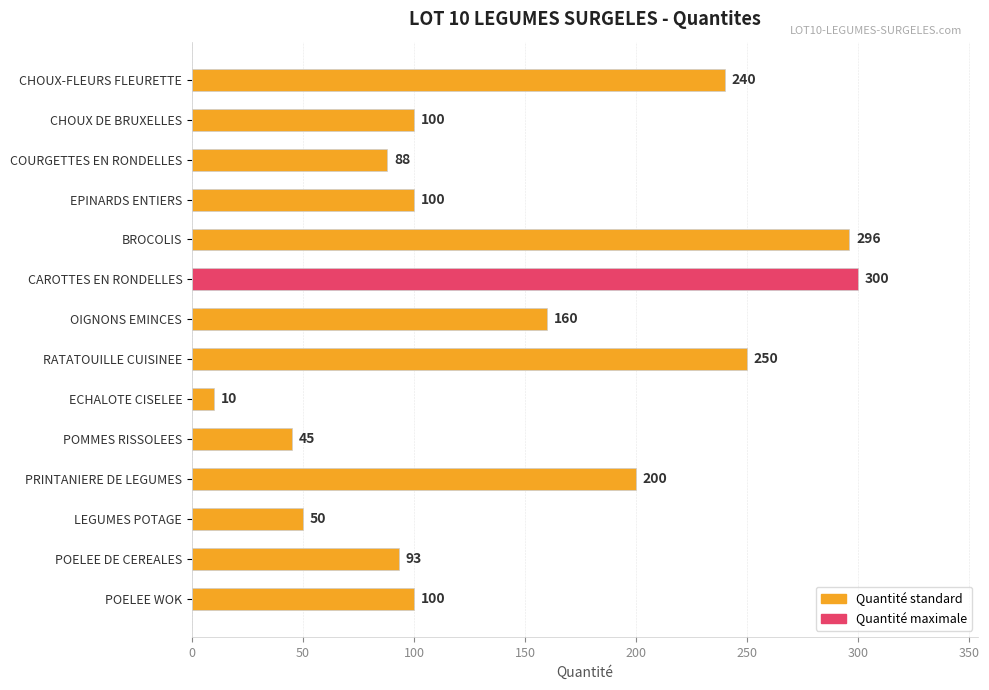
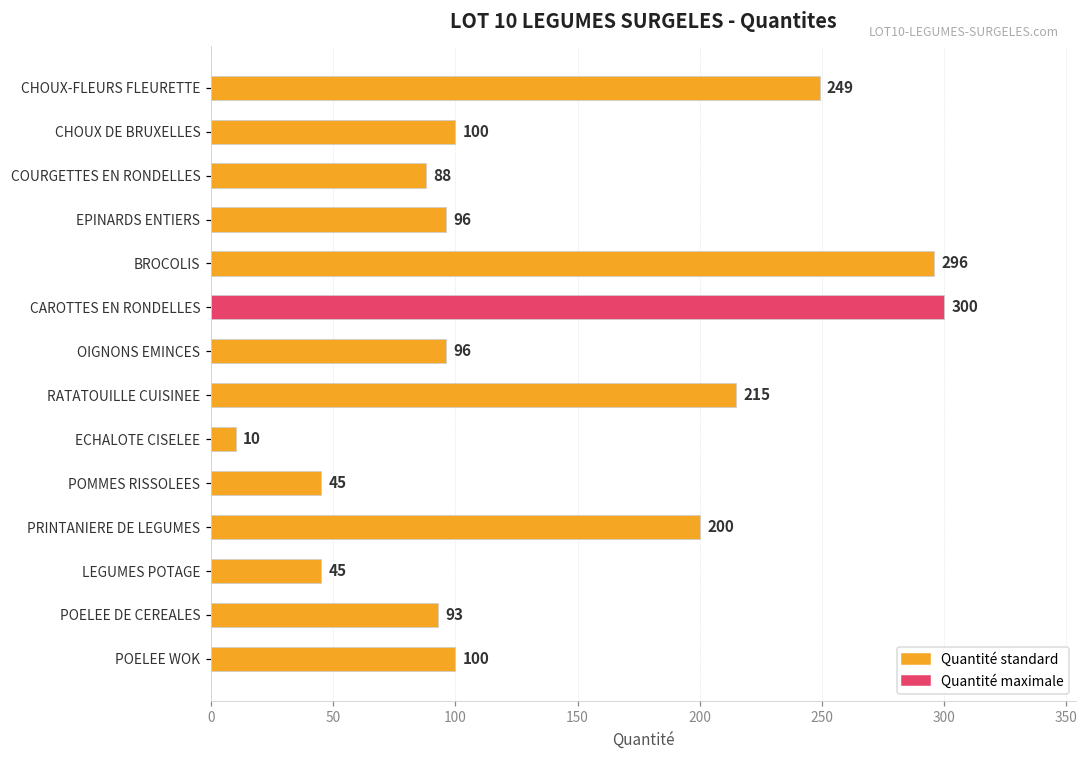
  {
-   "CHOUX-FLEURS FLEURETTE": 240,
+   "CHOUX-FLEURS FLEURETTE": 249,
    "CHOUX DE BRUXELLES": 100,
    "COURGETTES EN RONDELLES": 88,
-   "EPINARDS ENTIERS": 100,
+   "EPINARDS ENTIERS": 96,
    "BROCOLIS": 296,
    "CAROTTES EN RONDELLES": 300,
-   "OIGNONS EMINCES": 160,
-   "RATATOUILLE CUISINEE": 250,
+   "OIGNONS EMINCES": 96,
+   "RATATOUILLE CUISINEE": 215,
    "ECHALOTE CISELEE": 10,
    "POMMES RISSOLEES": 45,
    "PRINTANIERE DE LEGUMES": 200,
-   "LEGUMES POTAGE": 50,
+   "LEGUMES POTAGE": 45,
    "POELEE DE CEREALES": 93,
    "POELEE WOK": 100
  }
